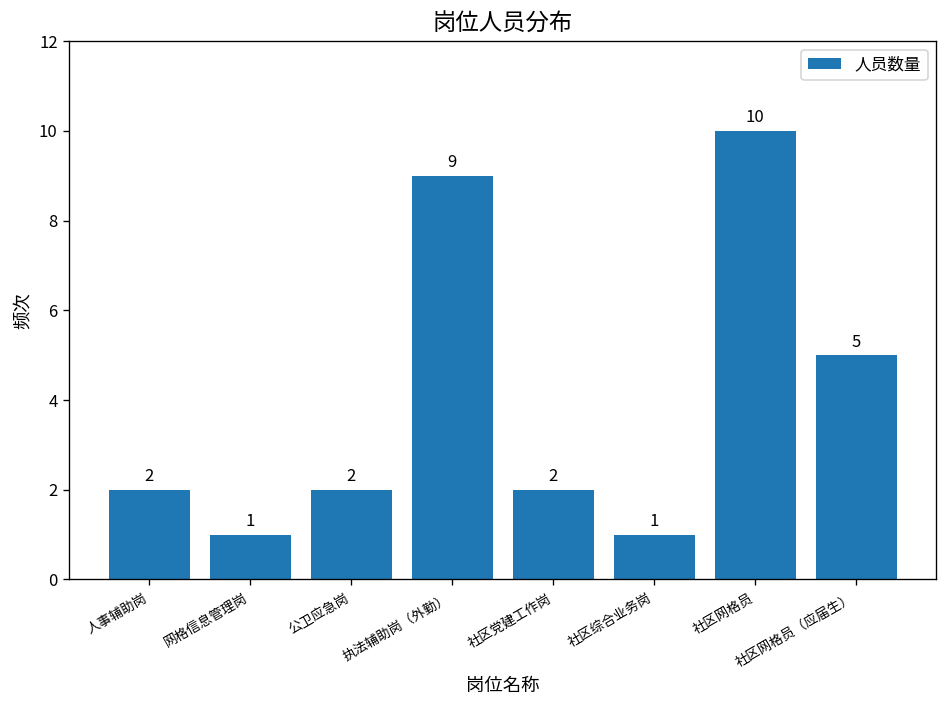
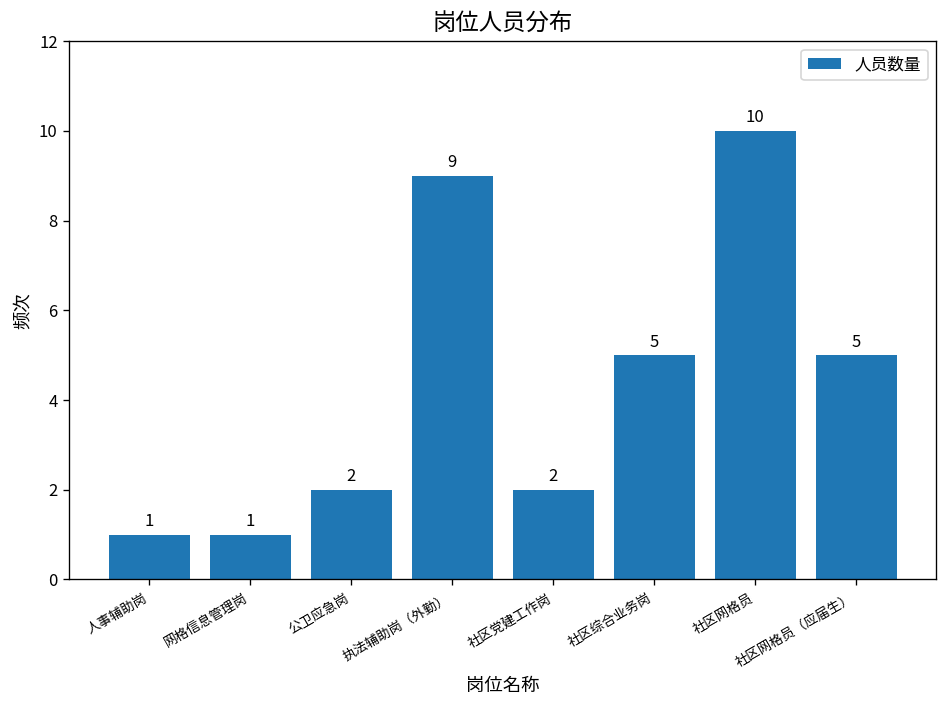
  {
-   "人事辅助岗": 2,
+   "人事辅助岗": 1,
    "网格信息管理岗": 1,
    "公卫应急岗": 2,
    "执法辅助岗（外勤）": 9,
    "社区党建工作岗": 2,
-   "社区综合业务岗": 1,
+   "社区综合业务岗": 5,
    "社区网格员": 10,
    "社区网格员（应届生）": 5
  }
